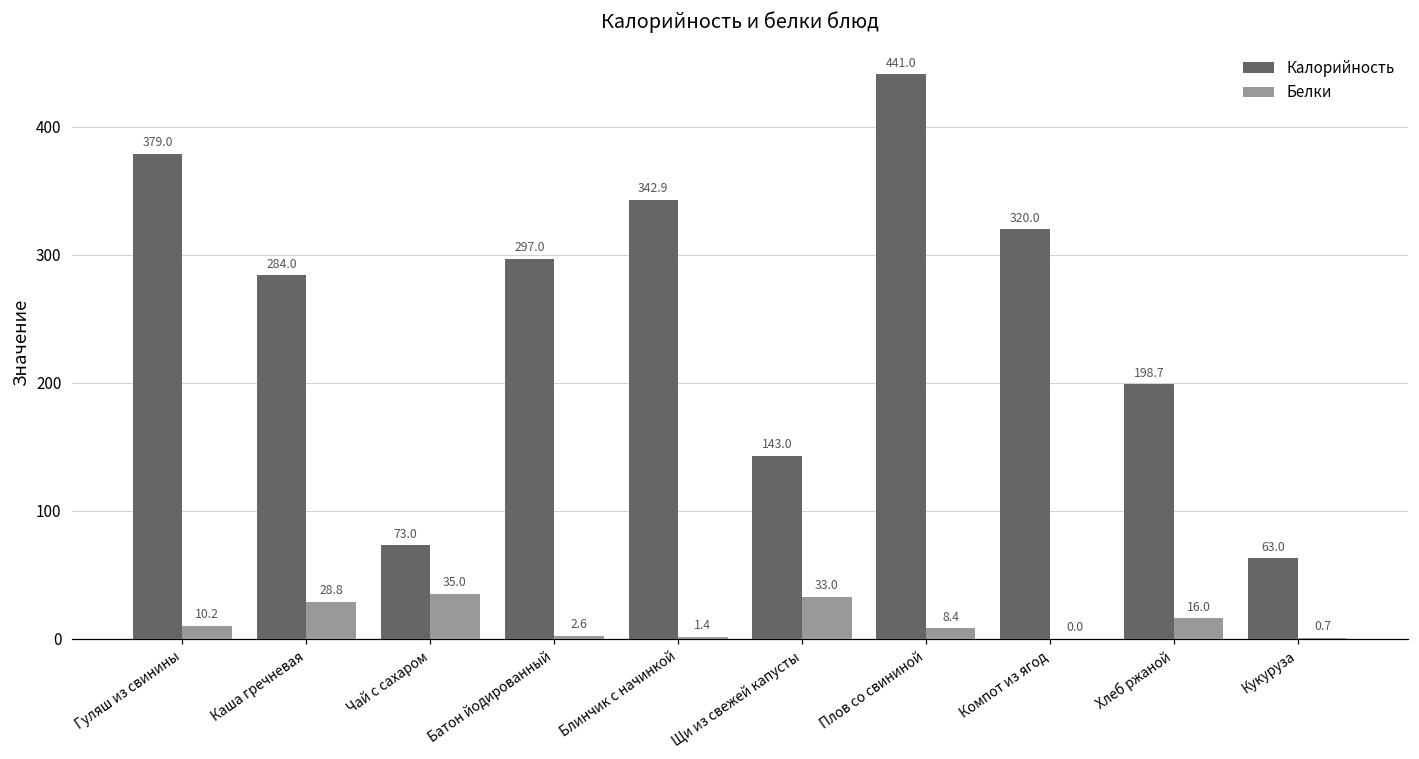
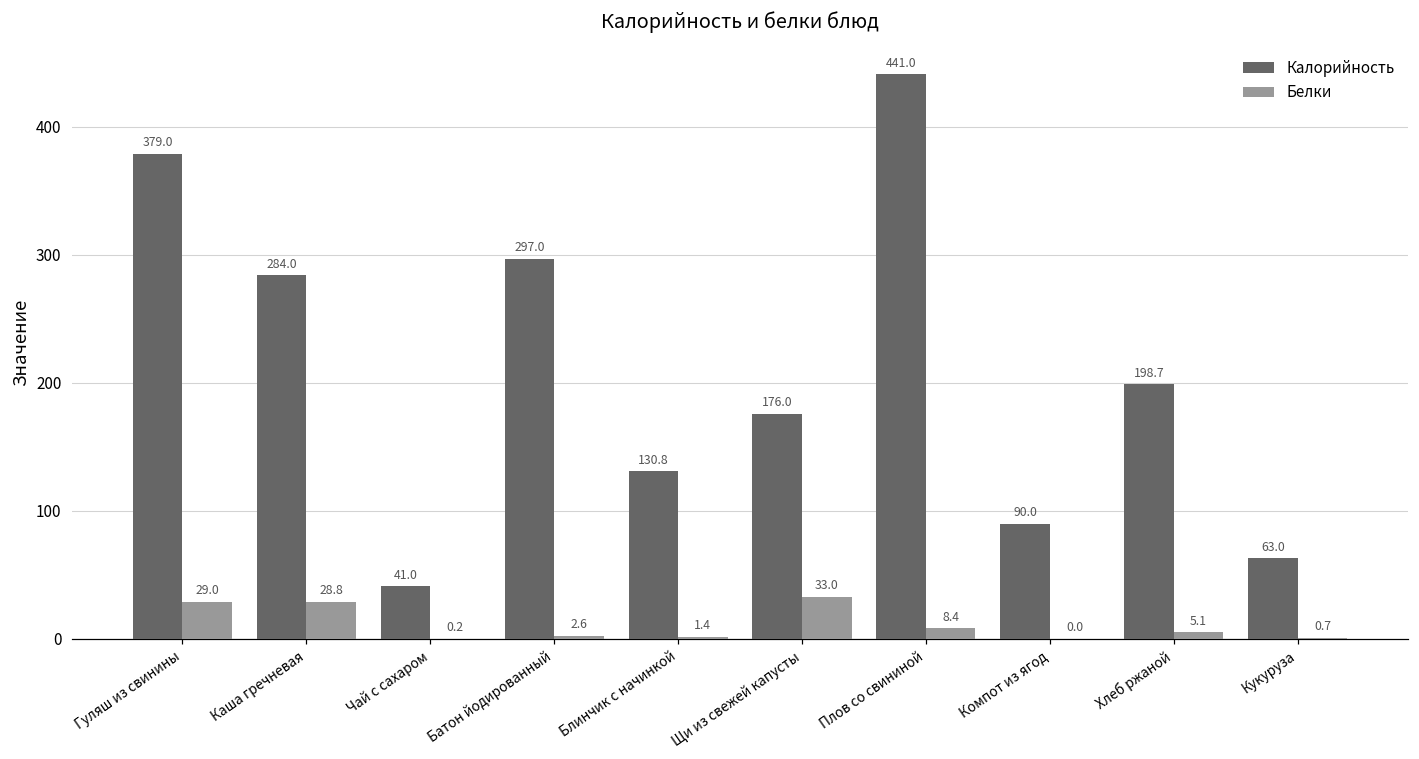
  {
    "Калорийность": {
      "Гуляш из свинины": 379.0,
      "Каша гречневая": 284.0,
-     "Чай с сахаром": 73.0,
+     "Чай с сахаром": 41.0,
      "Батон йодированный": 297.0,
-     "Блинчик с начинкой": 342.9,
-     "Щи из свежей капусты": 143.0,
+     "Блинчик с начинкой": 130.8,
+     "Щи из свежей капусты": 176.0,
      "Плов со свининой": 441.0,
-     "Компот из ягод": 320.0,
+     "Компот из ягод": 90.0,
      "Хлеб ржаной": 198.7,
      "Кукуруза": 63.0
    },
    "Белки": {
-     "Гуляш из свинины": 10.2,
+     "Гуляш из свинины": 29.0,
      "Каша гречневая": 28.8,
-     "Чай с сахаром": 35.0,
+     "Чай с сахаром": 0.2,
      "Батон йодированный": 2.6,
      "Блинчик с начинкой": 1.4,
      "Щи из свежей капусты": 33.0,
      "Плов со свининой": 8.4,
      "Компот из ягод": 0.0,
-     "Хлеб ржаной": 16.0,
+     "Хлеб ржаной": 5.1,
      "Кукуруза": 0.7
    }
  }
